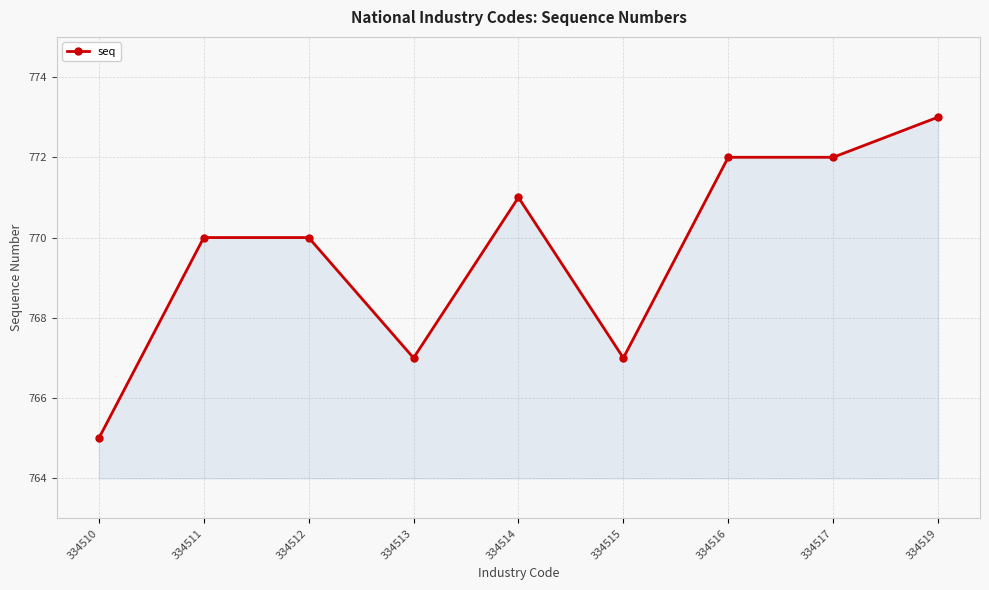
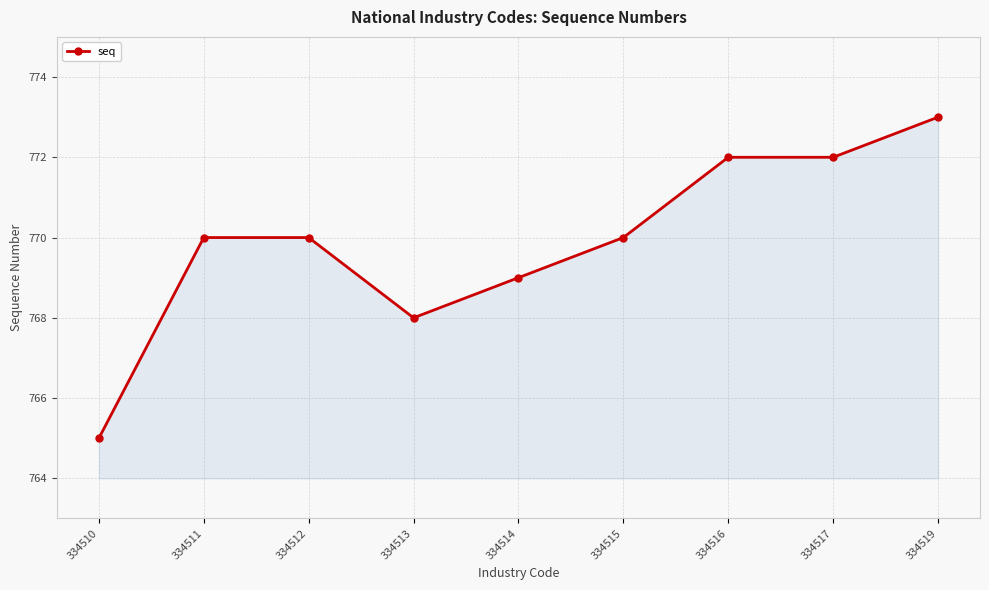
  {
    "334510": 765,
    "334511": 770,
    "334512": 770,
-   "334513": 767,
-   "334514": 771,
-   "334515": 767,
+   "334513": 768,
+   "334514": 769,
+   "334515": 770,
    "334516": 772,
    "334517": 772,
    "334519": 773
  }
